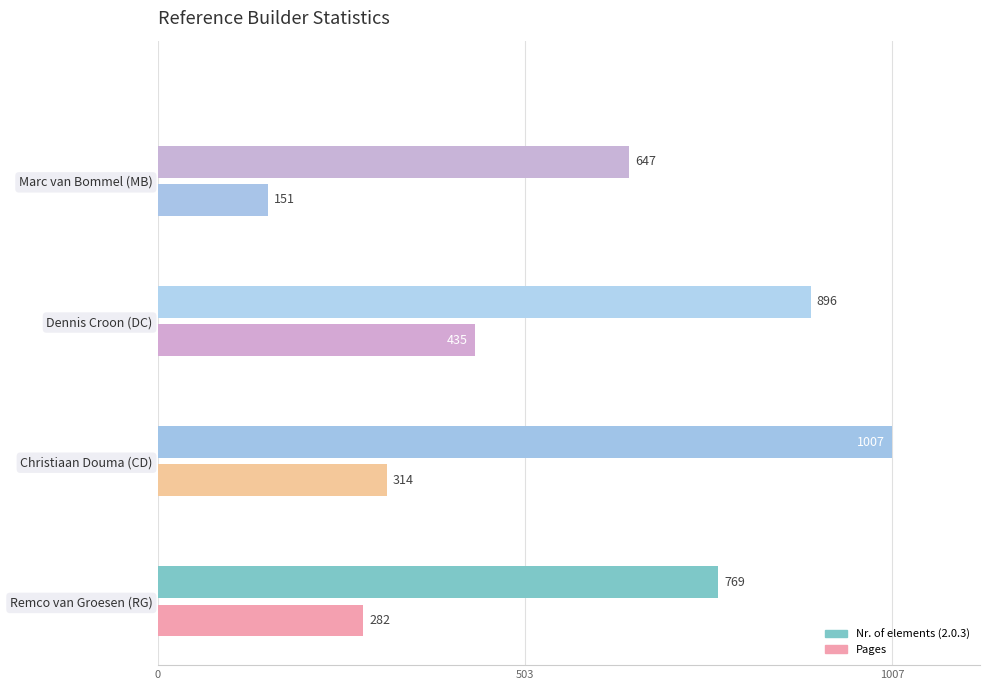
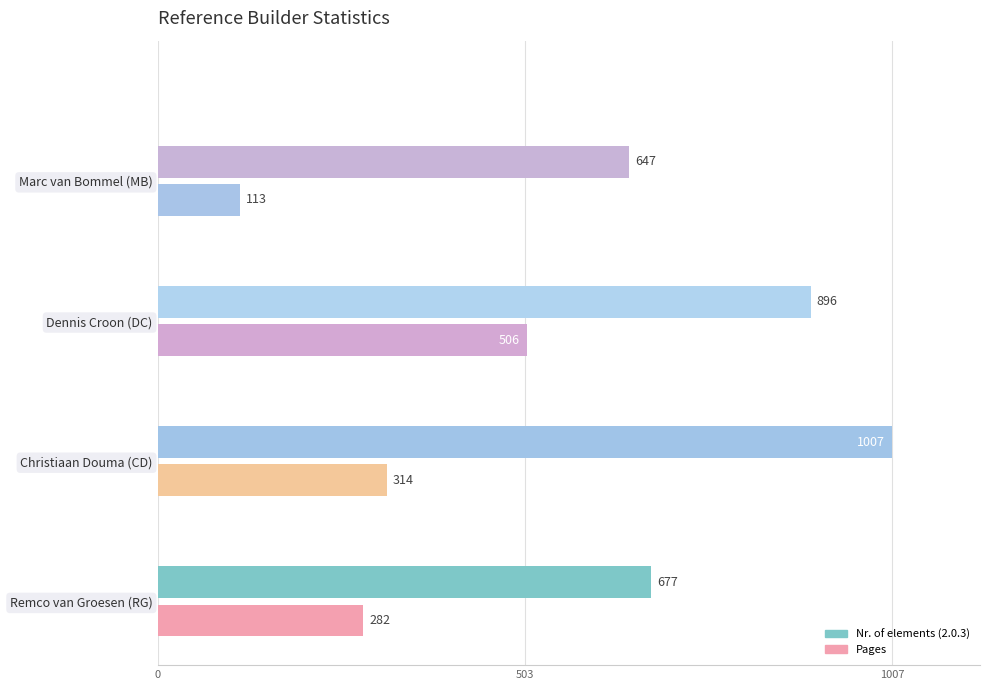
  {
    "Nr. of elements (2.0.3)": {
      "Marc van Bommel (MB)": 647,
      "Dennis Croon (DC)": 896,
      "Christiaan Douma (CD)": 1007,
-     "Remco van Groesen (RG)": 769
+     "Remco van Groesen (RG)": 677
    },
    "Pages": {
-     "Marc van Bommel (MB)": 151,
-     "Dennis Croon (DC)": 435,
+     "Marc van Bommel (MB)": 113,
+     "Dennis Croon (DC)": 506,
      "Christiaan Douma (CD)": 314,
      "Remco van Groesen (RG)": 282
    }
  }
